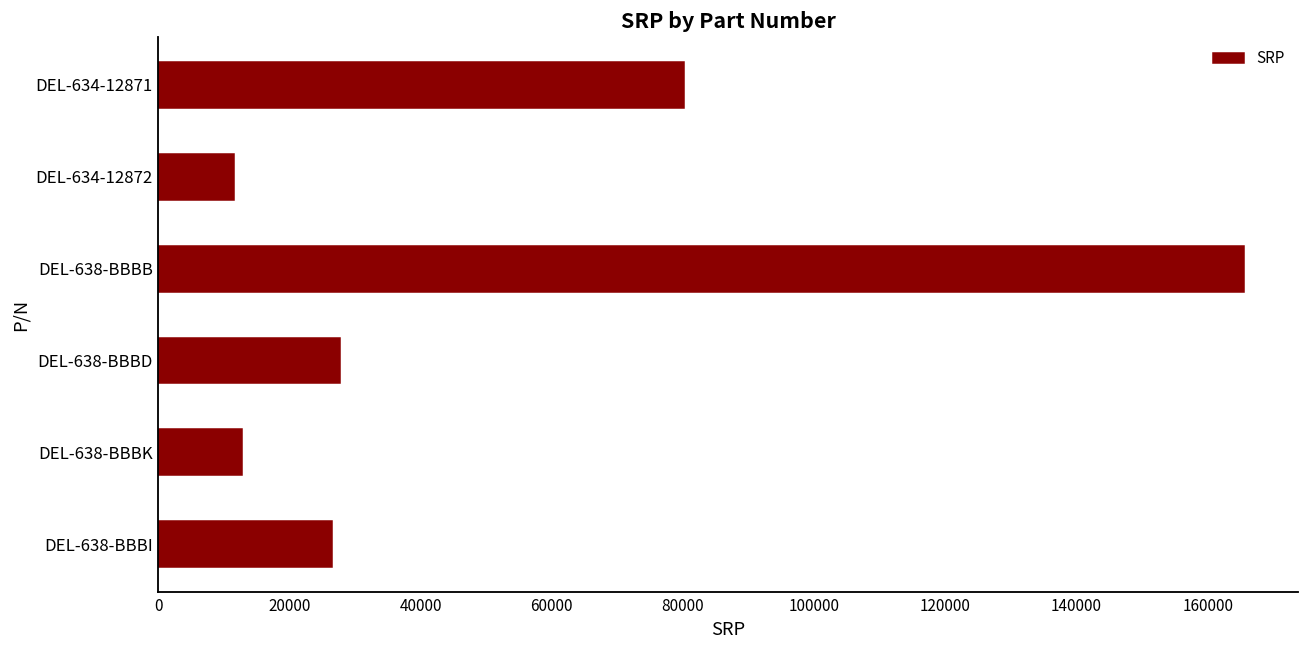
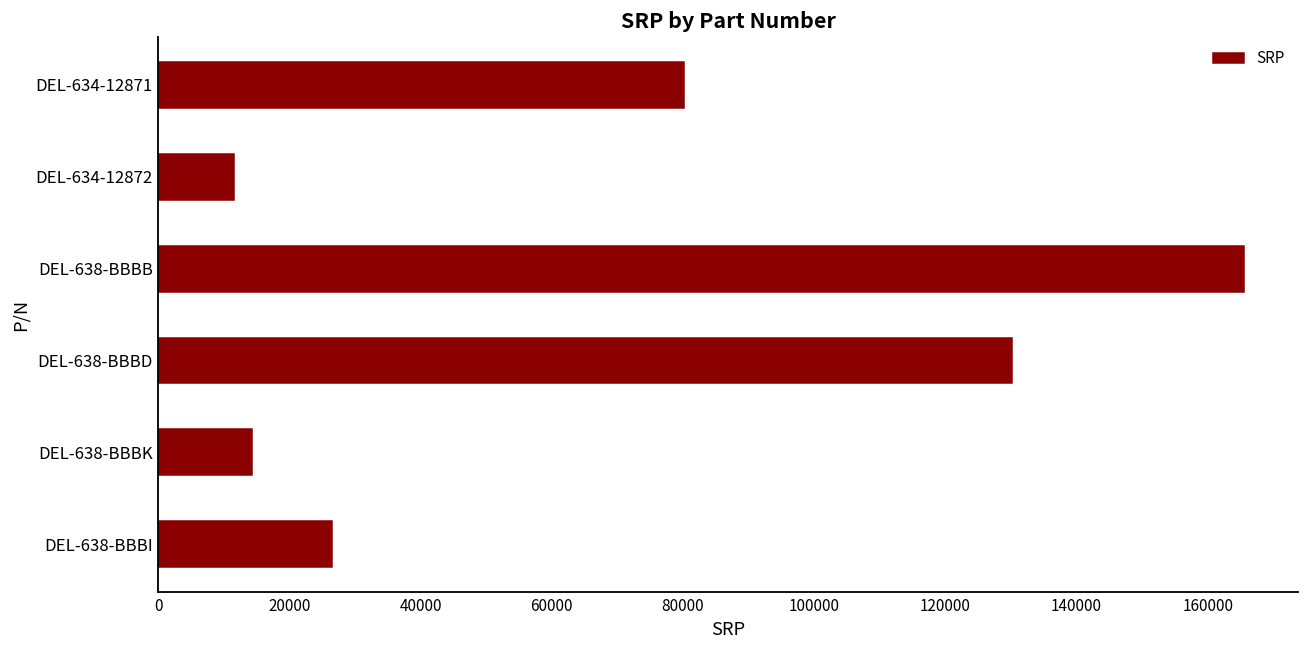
  {
    "DEL-634-12871": 80000,
    "DEL-634-12872": 12000,
    "DEL-638-BBBB": 166000,
-   "DEL-638-BBBD": 28000,
-   "DEL-638-BBBK": 13000,
+   "DEL-638-BBBD": 130000,
+   "DEL-638-BBBK": 14000,
    "DEL-638-BBBI": 26000
  }
